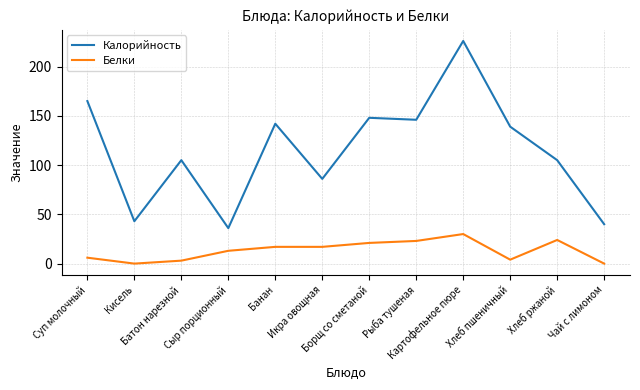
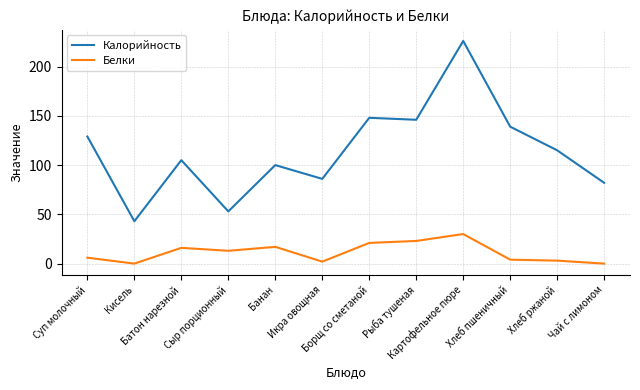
  {
    "Калорийность": {
-     "Суп молочный": 170,
+     "Суп молочный": 130,
      "Кисель": 40,
      "Батон нарезной": 110,
-     "Сыр порционный": 40,
-     "Банан": 140,
+     "Сыр порционный": 50,
+     "Банан": 100,
      "Икра овощная": 90,
      "Борщ со сметаной": 150,
      "Рыба тушеная": 150,
      "Картофельное пюре": 230,
      "Хлеб пшеничный": 140,
-     "Хлеб ржаной": 110,
-     "Чай с лимоном": 40
+     "Хлеб ржаной": 120,
+     "Чай с лимоном": 80
    },
    "Белки": {
      "Суп молочный": 10,
      "Кисель": 0,
-     "Батон нарезной": 0,
+     "Батон нарезной": 20,
      "Сыр порционный": 10,
      "Банан": 20,
-     "Икра овощная": 20,
+     "Икра овощная": 0,
      "Борщ со сметаной": 20,
      "Рыба тушеная": 20,
      "Картофельное пюре": 30,
      "Хлеб пшеничный": 0,
-     "Хлеб ржаной": 20,
+     "Хлеб ржаной": 0,
      "Чай с лимоном": 0
    }
  }
